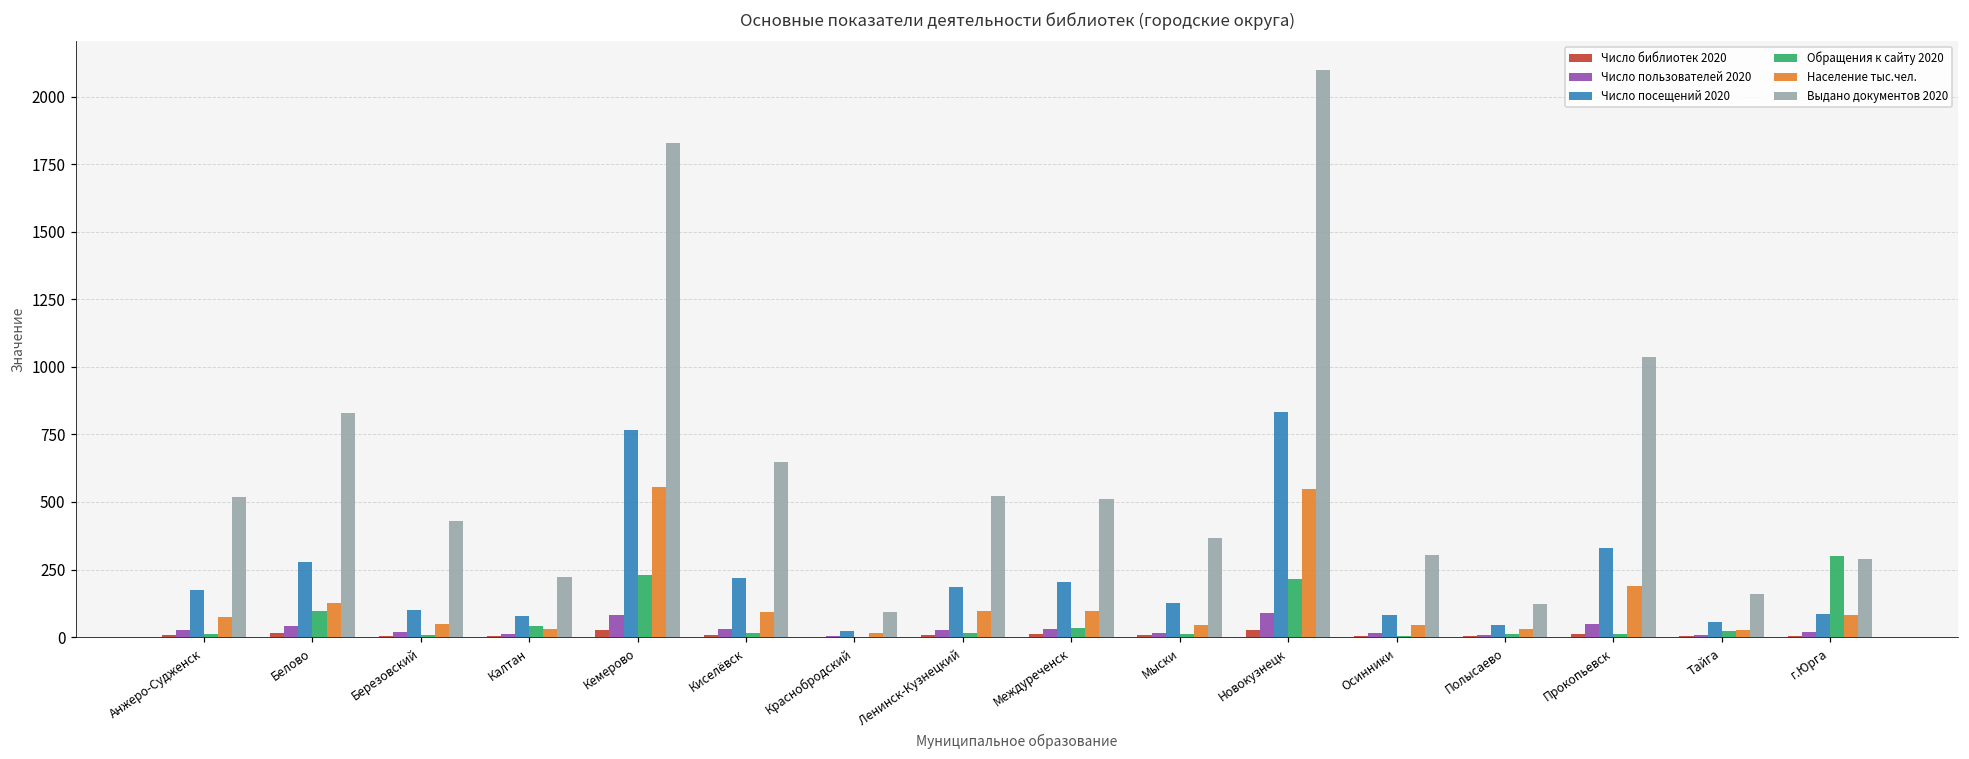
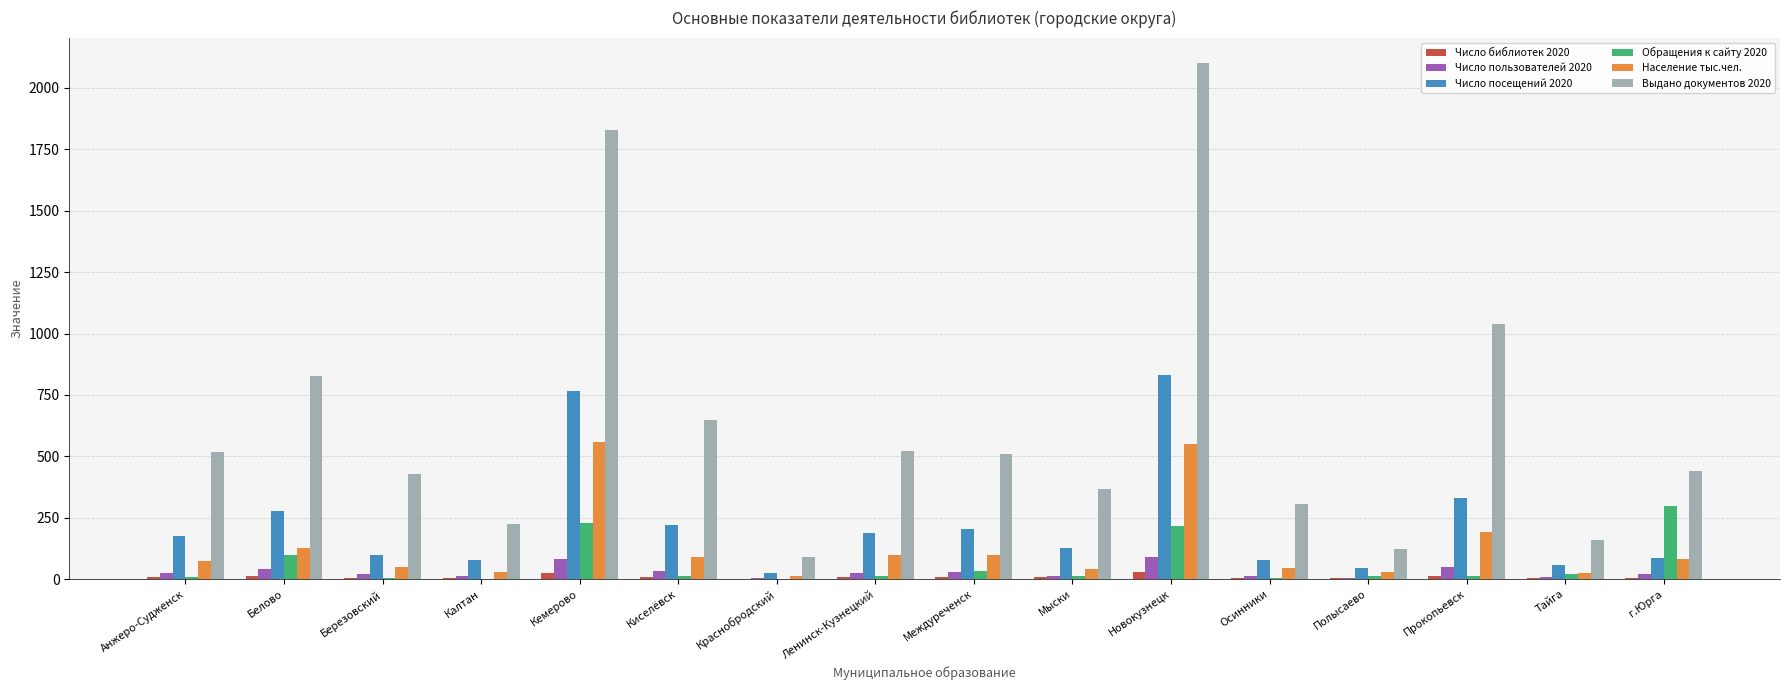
  {
    "Число библиотек 2020": {
      "Белово": 10,
      "Кемерово": 30,
      "Новокузнецк": 30,
      "Прокопьевск": 10
    },
    "Число пользователей 2020": {
      "Анжеро-Судженск": 30,
      "Белово": 40,
      "Березовский": 20,
      "Калтан": 10,
      "Кемерово": 80,
      "Киселёвск": 30,
      "Ленинск-Кузнецкий": 20,
      "Междуреченск": 30,
      "Мыски": 10,
      "Новокузнецк": 90,
      "Осинники": 10,
      "Прокопьевск": 50,
      "г.Юрга": 20
    },
    "Число посещений 2020": {
      "Анжеро-Судженск": 180,
      "Белово": 280,
      "Березовский": 100,
      "Калтан": 80,
      "Кемерово": 760,
      "Киселёвск": 220,
      "Краснобродский": 20,
      "Ленинск-Кузнецкий": 190,
      "Междуреченск": 200,
      "Мыски": 130,
      "Новокузнецк": 830,
      "Осинники": 80,
      "Полысаево": 40,
      "Прокопьевск": 330,
      "Тайга": 60,
      "г.Юрга": 90
    },
    "Обращения к сайту 2020": {
      "Анжеро-Судженск": 10,
      "Белово": 100,
-     "Калтан": 40,
+     "Калтан": 0,
      "Кемерово": 230,
      "Киселёвск": 10,
      "Ленинск-Кузнецкий": 10,
      "Междуреченск": 40,
      "Мыски": 10,
      "Новокузнецк": 220,
      "Полысаево": 10,
      "Прокопьевск": 10,
      "Тайга": 20,
      "г.Юрга": 300
    },
    "Население тыс.чел.": {
      "Анжеро-Судженск": 70,
      "Белово": 130,
      "Березовский": 50,
      "Калтан": 30,
      "Кемерово": 560,
      "Киселёвск": 90,
      "Краснобродский": 10,
      "Ленинск-Кузнецкий": 100,
      "Междуреченск": 100,
      "Мыски": 40,
      "Новокузнецк": 550,
      "Осинники": 50,
      "Полысаево": 30,
      "Прокопьевск": 190,
      "Тайга": 20,
      "г.Юрга": 80
    },
    "Выдано документов 2020": {
      "Анжеро-Судженск": 520,
      "Белово": 830,
      "Березовский": 430,
      "Калтан": 220,
      "Кемерово": 1830,
      "Киселёвск": 650,
      "Краснобродский": 90,
      "Ленинск-Кузнецкий": 520,
      "Междуреченск": 510,
      "Мыски": 370,
      "Новокузнецк": 2100,
      "Осинники": 300,
      "Полысаево": 120,
      "Прокопьевск": 1040,
      "Тайга": 160,
-     "г.Юрга": 290
+     "г.Юрга": 440
    }
  }
